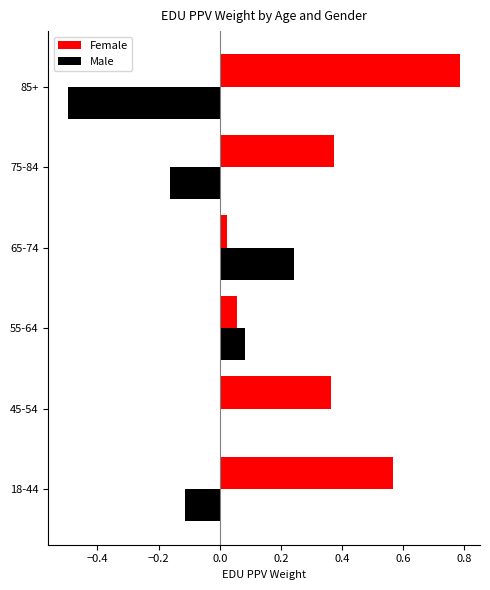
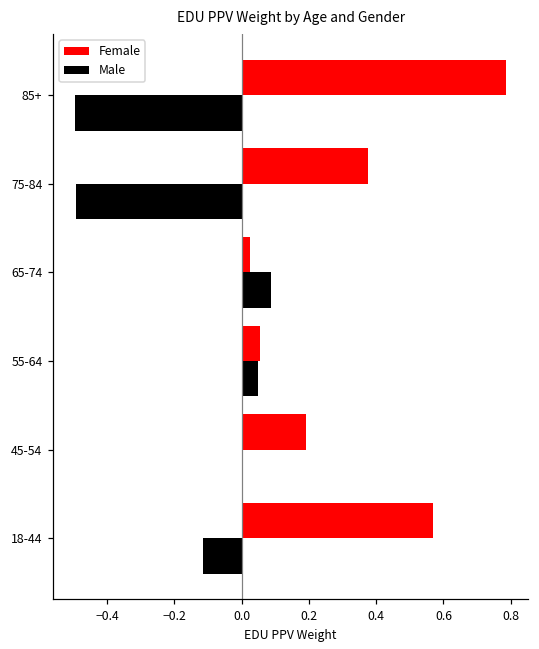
  {
    "Female": {
      "85+": 0.79,
      "75-84": 0.38,
      "65-74": 0.02,
      "55-64": 0.06,
-     "45-54": 0.37,
+     "45-54": 0.19,
      "18-44": 0.57
    },
    "Male": {
      "85+": -0.50,
-     "75-84": -0.16,
-     "65-74": 0.24,
-     "55-64": 0.08,
+     "75-84": -0.49,
+     "65-74": 0.09,
+     "55-64": 0.05,
      "45-54": 0.00,
      "18-44": -0.11
    }
  }
